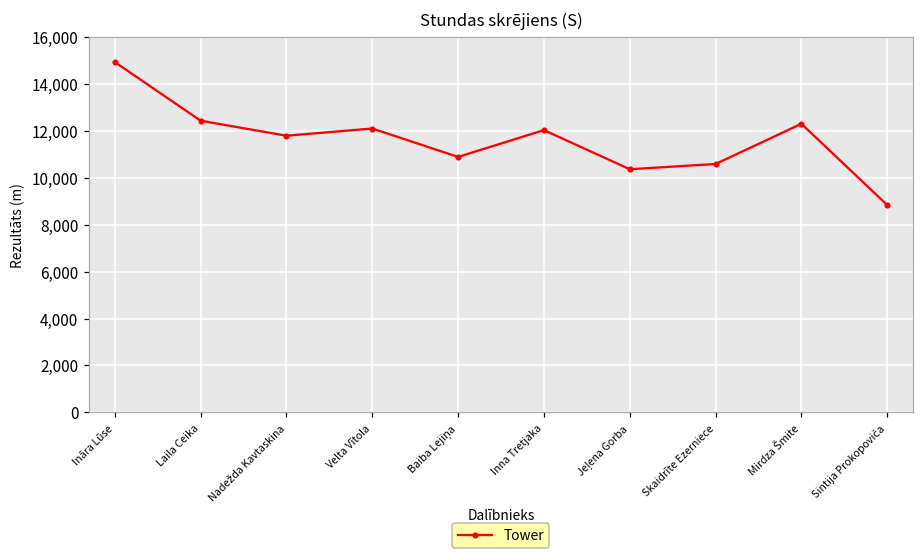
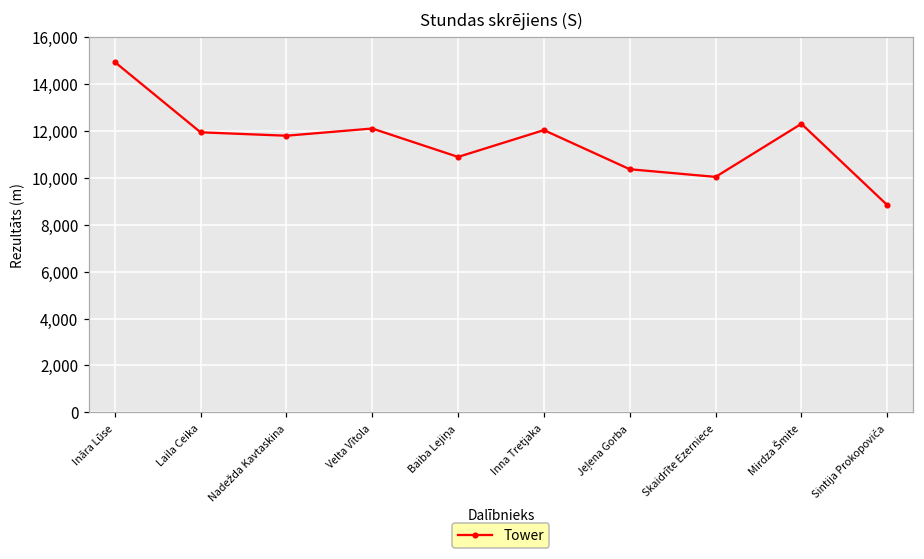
  {
    "Ināra Lūse": "14,900",
-   "Laila Ceika": "12,400",
+   "Laila Ceika": "11,900",
    "Nadežda Kavtaskina": "11,800",
    "Velta Vītola": "12,100",
    "Baiba Lejiņa": "10,900",
    "Inna Tretjaka": "12,000",
    "Jeļena Gorba": "10,400",
-   "Skaidrīte Ezerniece": "10,600",
+   "Skaidrīte Ezerniece": "10,000",
    "Mirdza Šmite": "12,300",
    "Sintija Prokopoviča": "8,800"
  }
